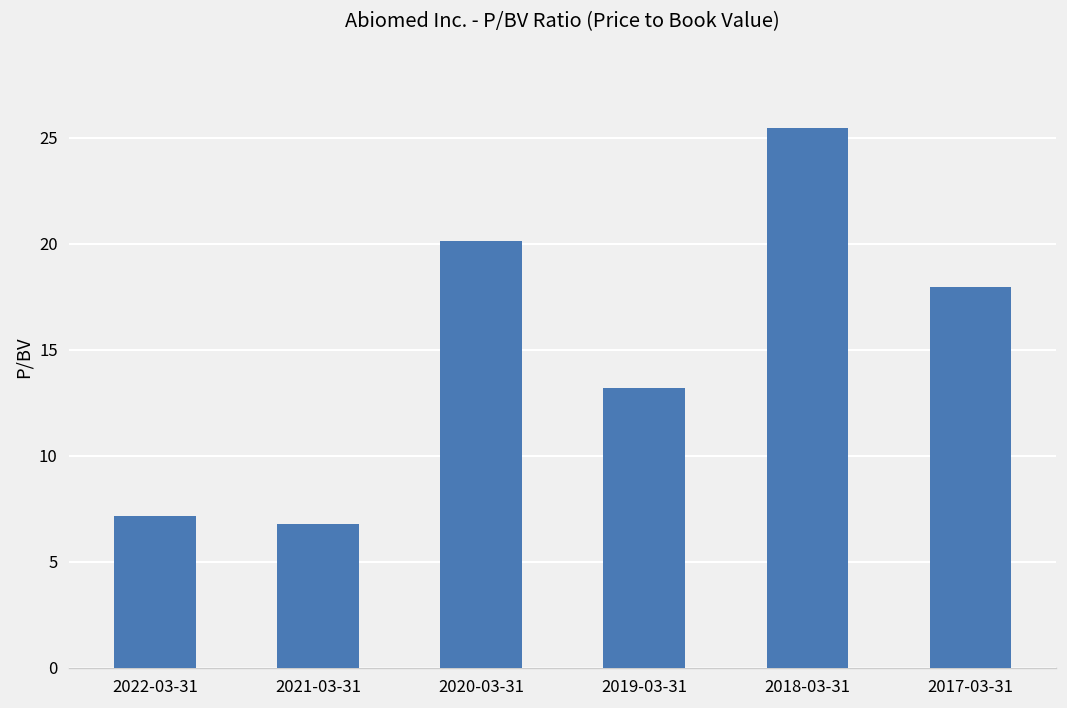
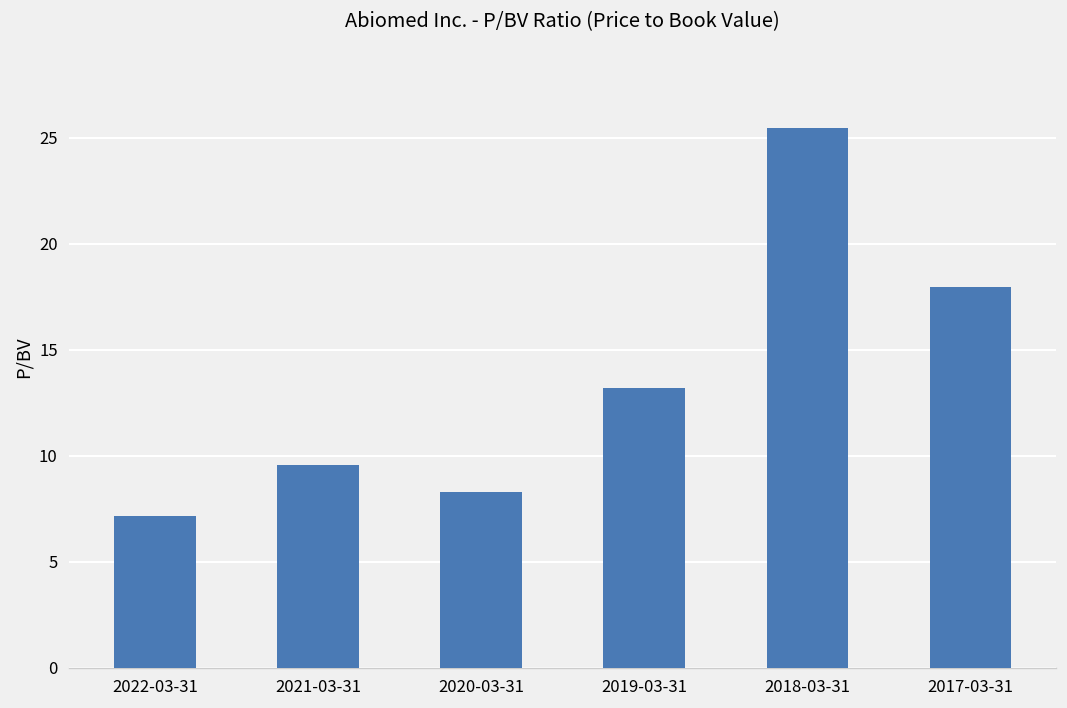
  {
    "2022-03-31": 7.2,
-   "2021-03-31": 6.8,
-   "2020-03-31": 20.1,
+   "2021-03-31": 9.5,
+   "2020-03-31": 8.3,
    "2019-03-31": 13.2,
    "2018-03-31": 25.4,
    "2017-03-31": 18.0
  }
